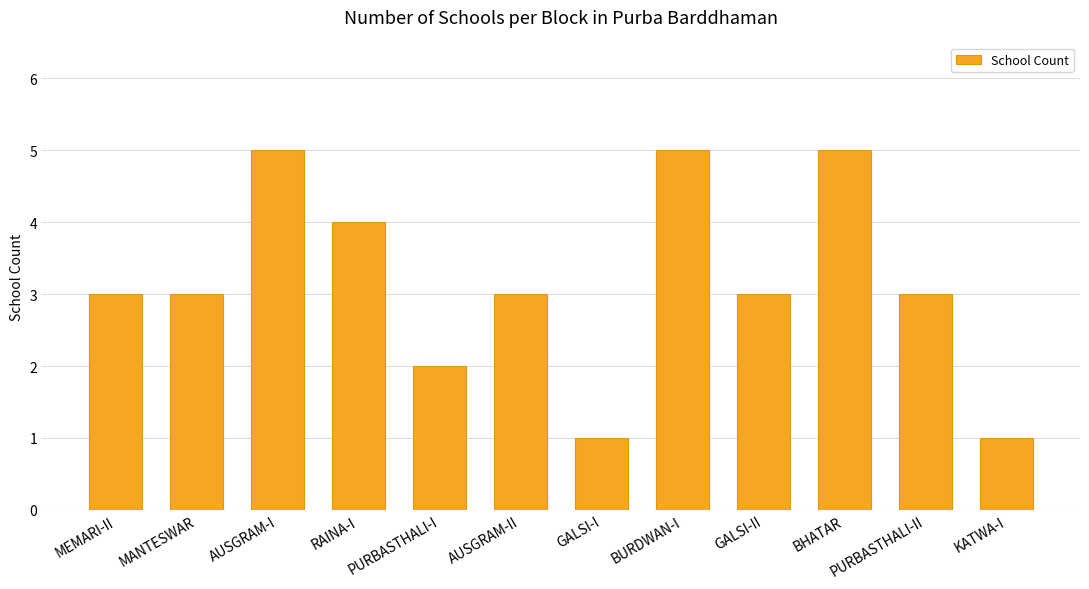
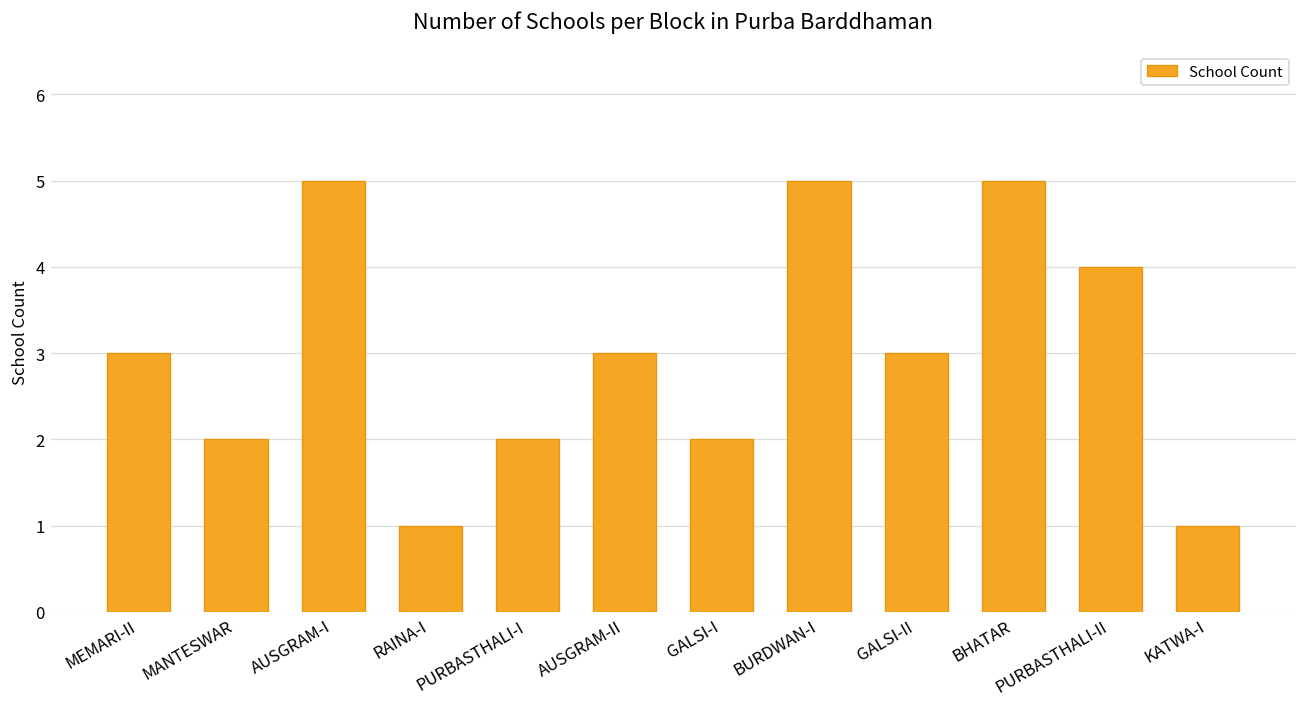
  {
    "MEMARI-II": 3,
-   "MANTESWAR": 3,
+   "MANTESWAR": 2,
    "AUSGRAM-I": 5,
-   "RAINA-I": 4,
+   "RAINA-I": 1,
    "PURBASTHALI-I": 2,
    "AUSGRAM-II": 3,
-   "GALSI-I": 1,
+   "GALSI-I": 2,
    "BURDWAN-I": 5,
    "GALSI-II": 3,
    "BHATAR": 5,
-   "PURBASTHALI-II": 3,
+   "PURBASTHALI-II": 4,
    "KATWA-I": 1
  }
